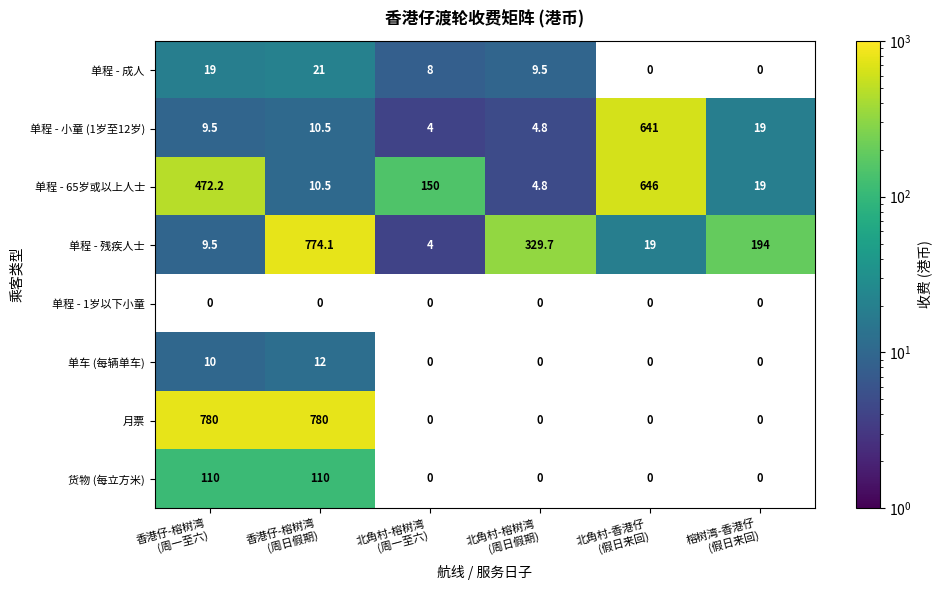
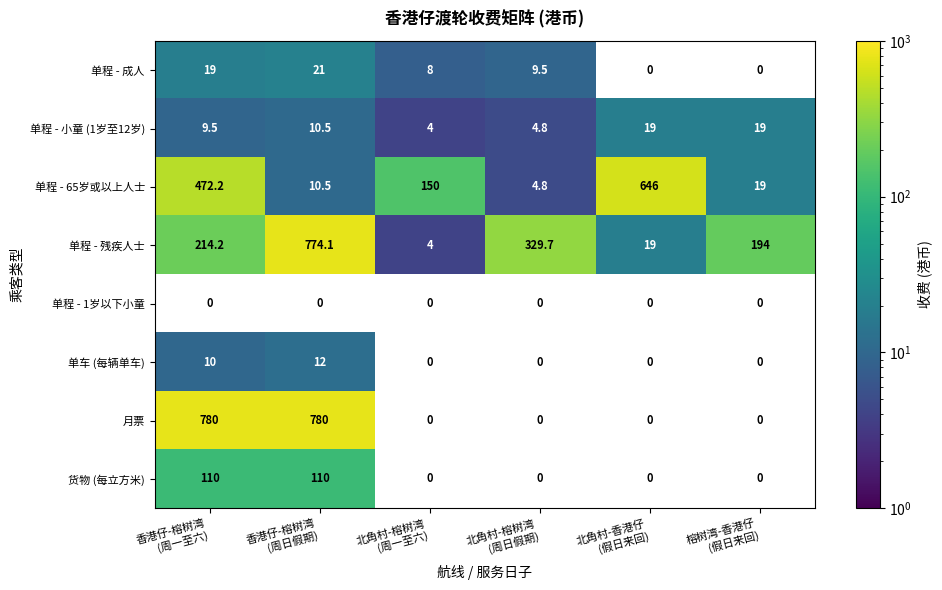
  {
    "单程 - 成人": {
      "香港仔-榕树湾 (周一至六)": 19,
      "香港仔-榕树湾 (周日假期)": 21,
      "北角村-榕树湾 (周一至六)": 8,
      "北角村-榕树湾 (周日假期)": 9.5
    },
    "单程 - 小童 (1岁至12岁)": {
      "香港仔-榕树湾 (周一至六)": 9.5,
      "香港仔-榕树湾 (周日假期)": 10.5,
      "北角村-榕树湾 (周一至六)": 4,
      "北角村-榕树湾 (周日假期)": 4.8,
-     "北角村-香港仔 (假日来回)": 641,
+     "北角村-香港仔 (假日来回)": 19,
      "榕树湾-香港仔 (假日来回)": 19
    },
    "单程 - 65岁或以上人士": {
      "香港仔-榕树湾 (周一至六)": 472.2,
      "香港仔-榕树湾 (周日假期)": 10.5,
      "北角村-榕树湾 (周一至六)": 150,
      "北角村-榕树湾 (周日假期)": 4.8,
      "北角村-香港仔 (假日来回)": 646,
      "榕树湾-香港仔 (假日来回)": 19
    },
    "单程 - 残疾人士": {
-     "香港仔-榕树湾 (周一至六)": 9.5,
+     "香港仔-榕树湾 (周一至六)": 214.2,
      "香港仔-榕树湾 (周日假期)": 774.1,
      "北角村-榕树湾 (周一至六)": 4,
      "北角村-榕树湾 (周日假期)": 329.7,
      "北角村-香港仔 (假日来回)": 19,
      "榕树湾-香港仔 (假日来回)": 194
    },
    "单车 (每辆单车)": {
      "香港仔-榕树湾 (周一至六)": 10,
      "香港仔-榕树湾 (周日假期)": 12
    },
    "月票": {
      "香港仔-榕树湾 (周一至六)": 780,
      "香港仔-榕树湾 (周日假期)": 780
    },
    "货物 (每立方米)": {
      "香港仔-榕树湾 (周一至六)": 110,
      "香港仔-榕树湾 (周日假期)": 110
    }
  }
